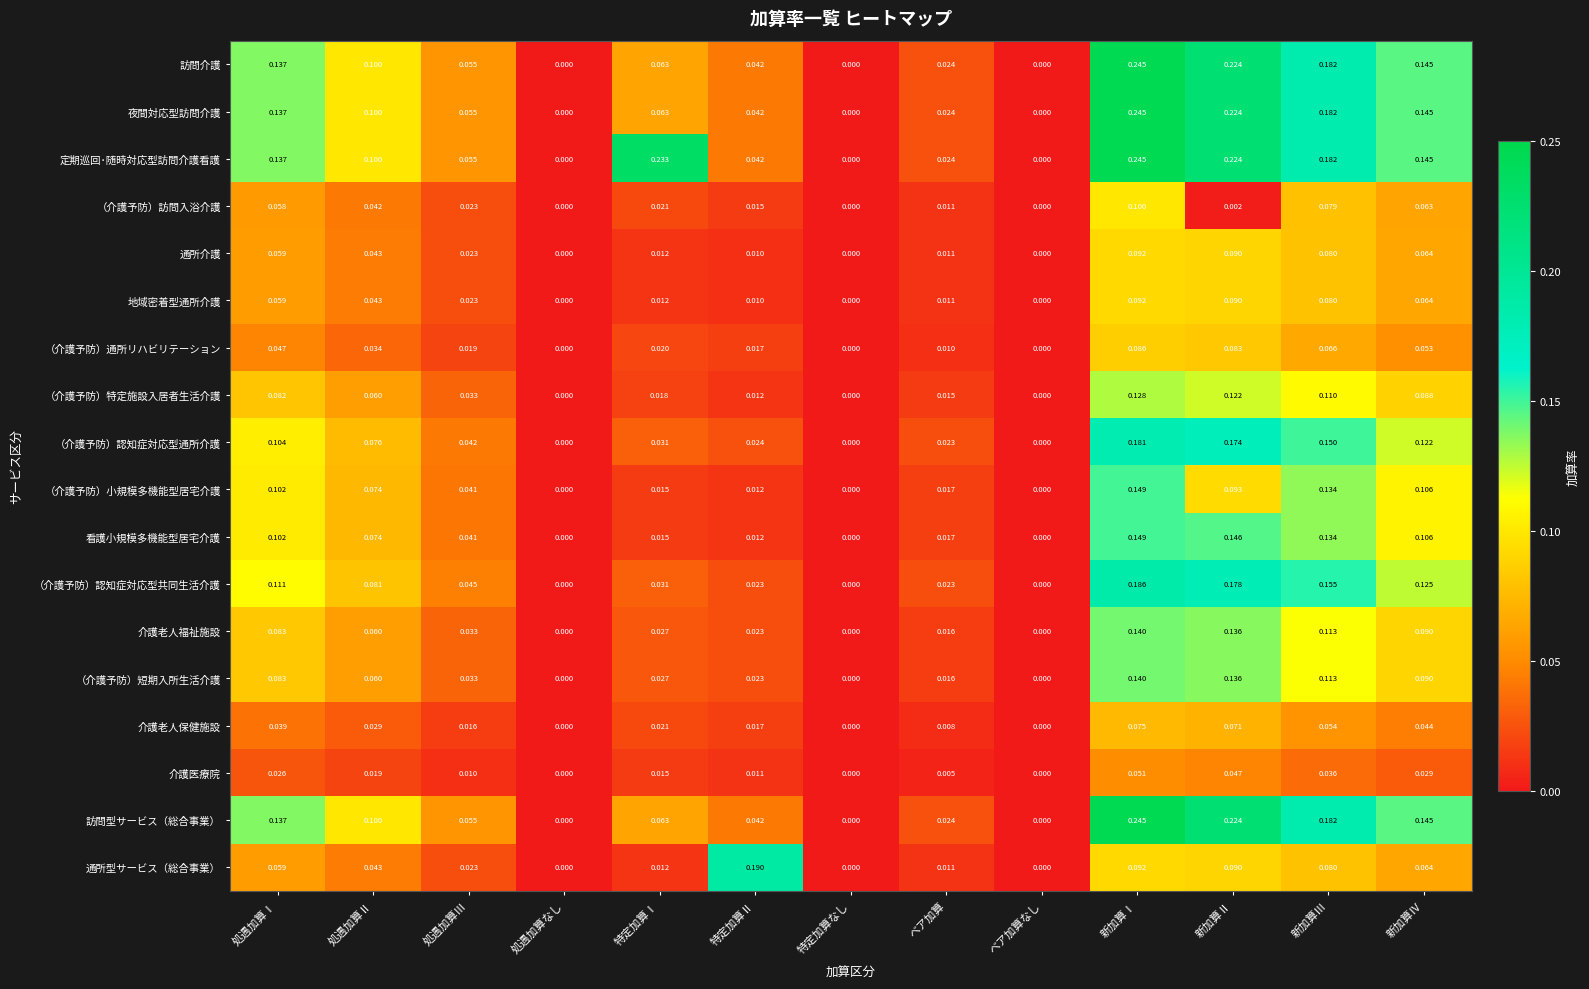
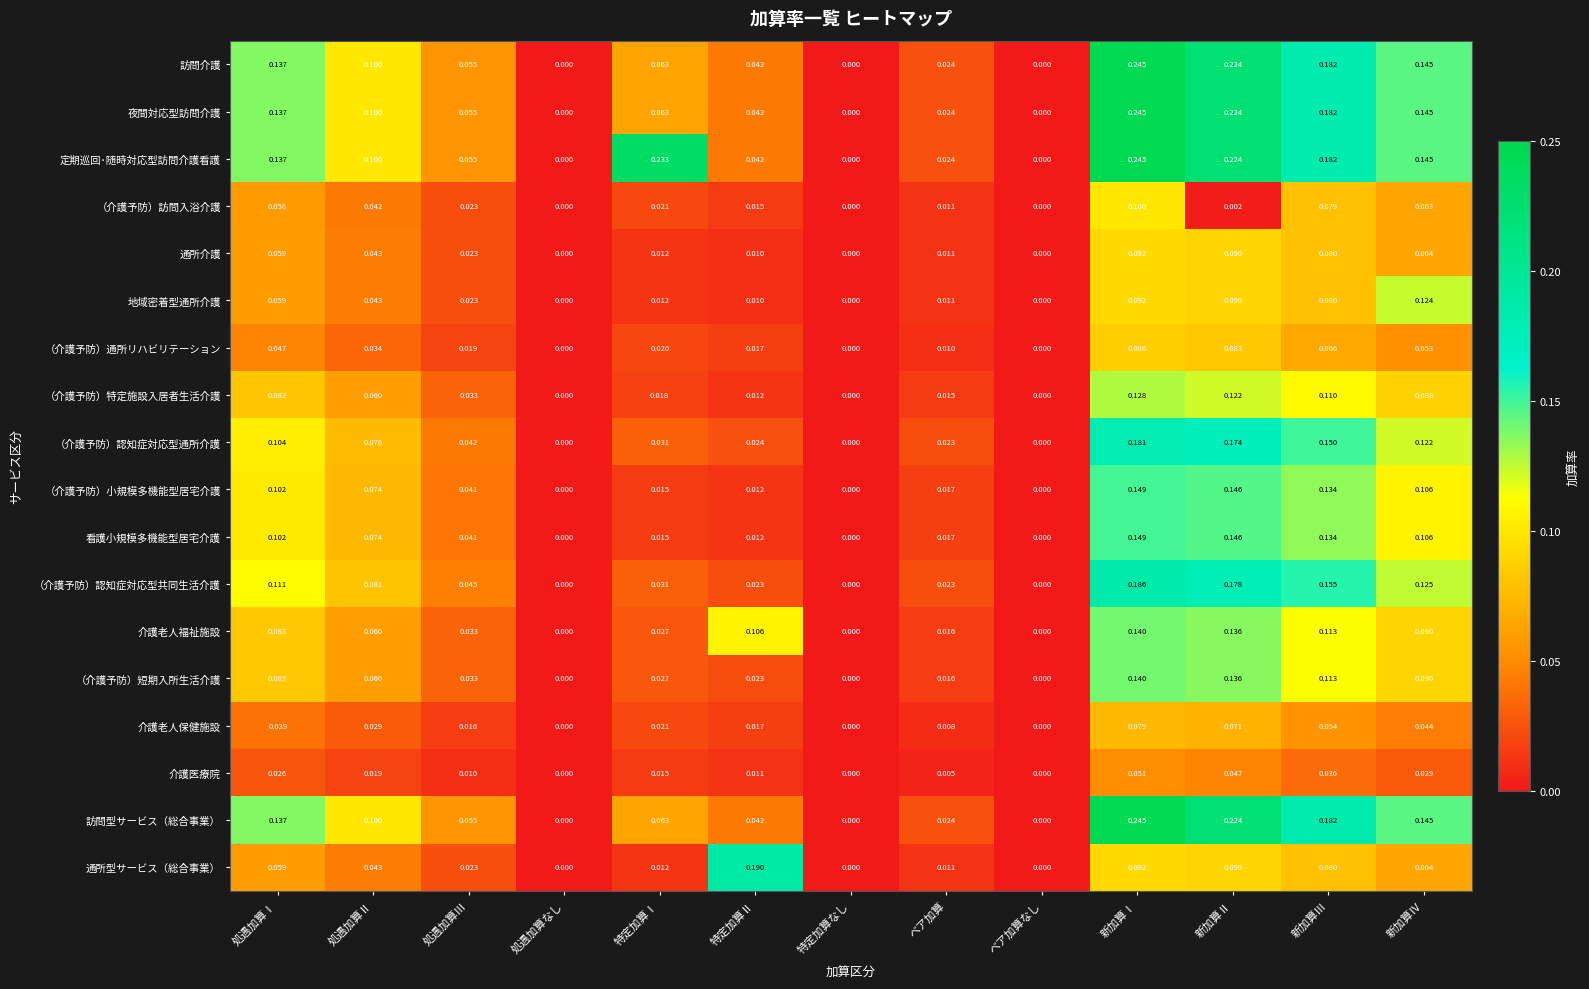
  {
    "地域密着型通所介護": {
      "処遇加算Ⅰ": 0.059,
      "処遇加算Ⅱ": 0.043,
      "処遇加算Ⅲ": 0.023,
      "処遇加算なし": 0.000,
      "特定加算Ⅰ": 0.012,
      "特定加算Ⅱ": 0.010,
      "特定加算なし": 0.000,
      "ベア加算": 0.011,
      "ベア加算なし": 0.000,
      "新加算Ⅰ": 0.092,
      "新加算Ⅱ": 0.090,
      "新加算Ⅲ": 0.080,
-     "新加算Ⅳ": 0.064
+     "新加算Ⅳ": 0.124
    },
    "（介護予防）小規模多機能型居宅介護": {
      "処遇加算Ⅰ": 0.102,
      "処遇加算Ⅱ": 0.074,
      "処遇加算Ⅲ": 0.041,
      "処遇加算なし": 0.000,
      "特定加算Ⅰ": 0.015,
      "特定加算Ⅱ": 0.012,
      "特定加算なし": 0.000,
      "ベア加算": 0.017,
      "ベア加算なし": 0.000,
      "新加算Ⅰ": 0.149,
-     "新加算Ⅱ": 0.093,
+     "新加算Ⅱ": 0.146,
      "新加算Ⅲ": 0.134,
      "新加算Ⅳ": 0.106
    },
    "介護老人福祉施設": {
      "処遇加算Ⅰ": 0.083,
      "処遇加算Ⅱ": 0.060,
      "処遇加算Ⅲ": 0.033,
      "処遇加算なし": 0.000,
      "特定加算Ⅰ": 0.027,
-     "特定加算Ⅱ": 0.023,
+     "特定加算Ⅱ": 0.106,
      "特定加算なし": 0.000,
      "ベア加算": 0.016,
      "ベア加算なし": 0.000,
      "新加算Ⅰ": 0.140,
      "新加算Ⅱ": 0.136,
      "新加算Ⅲ": 0.113,
      "新加算Ⅳ": 0.090
    }
  }
